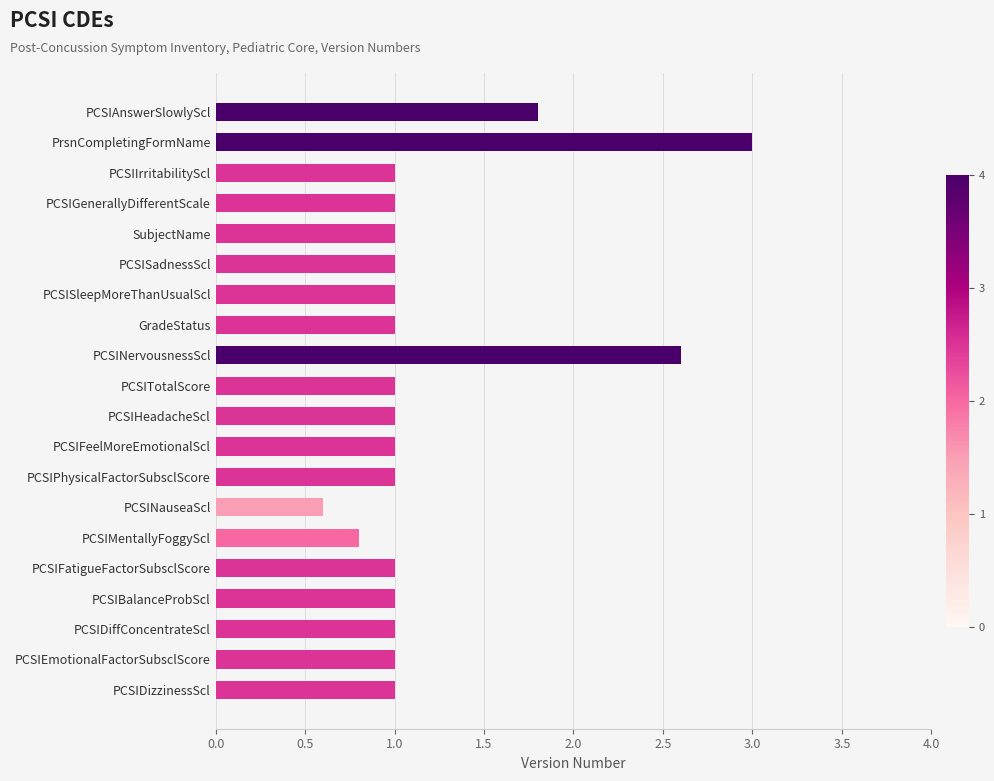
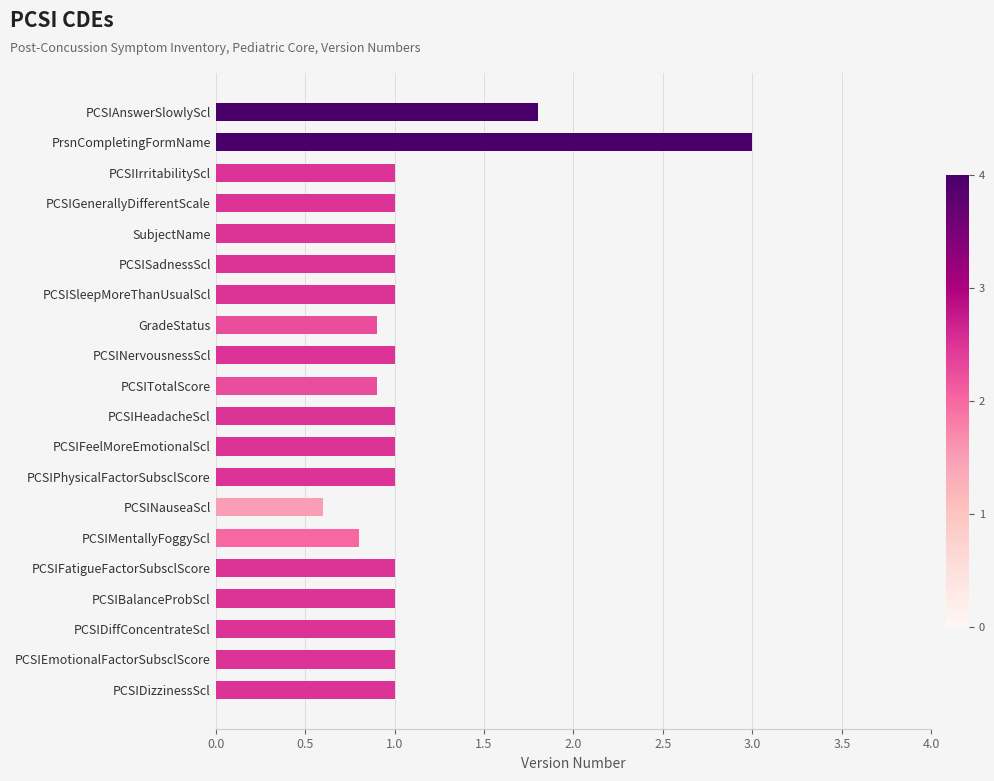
  {
    "PCSIAnswerSlowlyScl": 1.8,
    "PrsnCompletingFormName": 3.0,
    "PCSIIrritabilityScl": 1.0,
    "PCSIGenerallyDifferentScale": 1.0,
    "SubjectName": 1.0,
    "PCSISadnessScl": 1.0,
    "PCSISleepMoreThanUsualScl": 1.0,
-   "GradeStatus": 1.0,
-   "PCSINervousnessScl": 2.6,
-   "PCSITotalScore": 1.0,
+   "GradeStatus": 0.9,
+   "PCSINervousnessScl": 1.0,
+   "PCSITotalScore": 0.9,
    "PCSIHeadacheScl": 1.0,
    "PCSIFeelMoreEmotionalScl": 1.0,
    "PCSIPhysicalFactorSubsclScore": 1.0,
    "PCSINauseaScl": 0.6,
    "PCSIMentallyFoggyScl": 0.8,
    "PCSIFatigueFactorSubsclScore": 1.0,
    "PCSIBalanceProbScl": 1.0,
    "PCSIDiffConcentrateScl": 1.0,
    "PCSIEmotionalFactorSubsclScore": 1.0,
    "PCSIDizzinessScl": 1.0
  }
